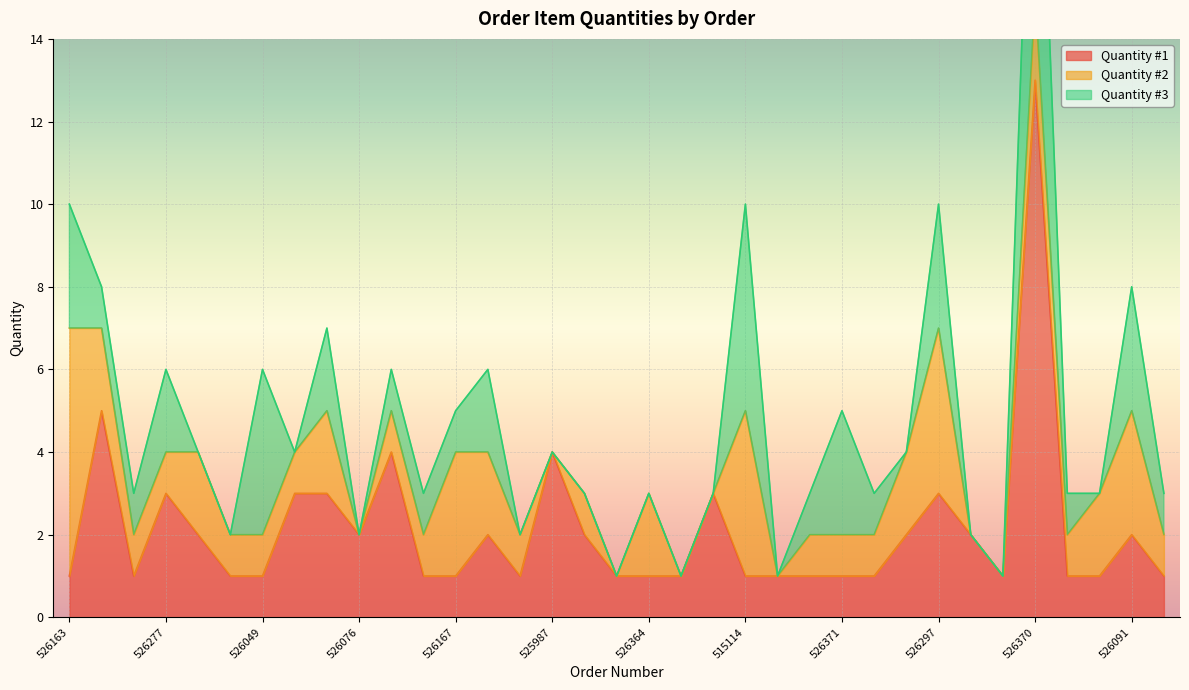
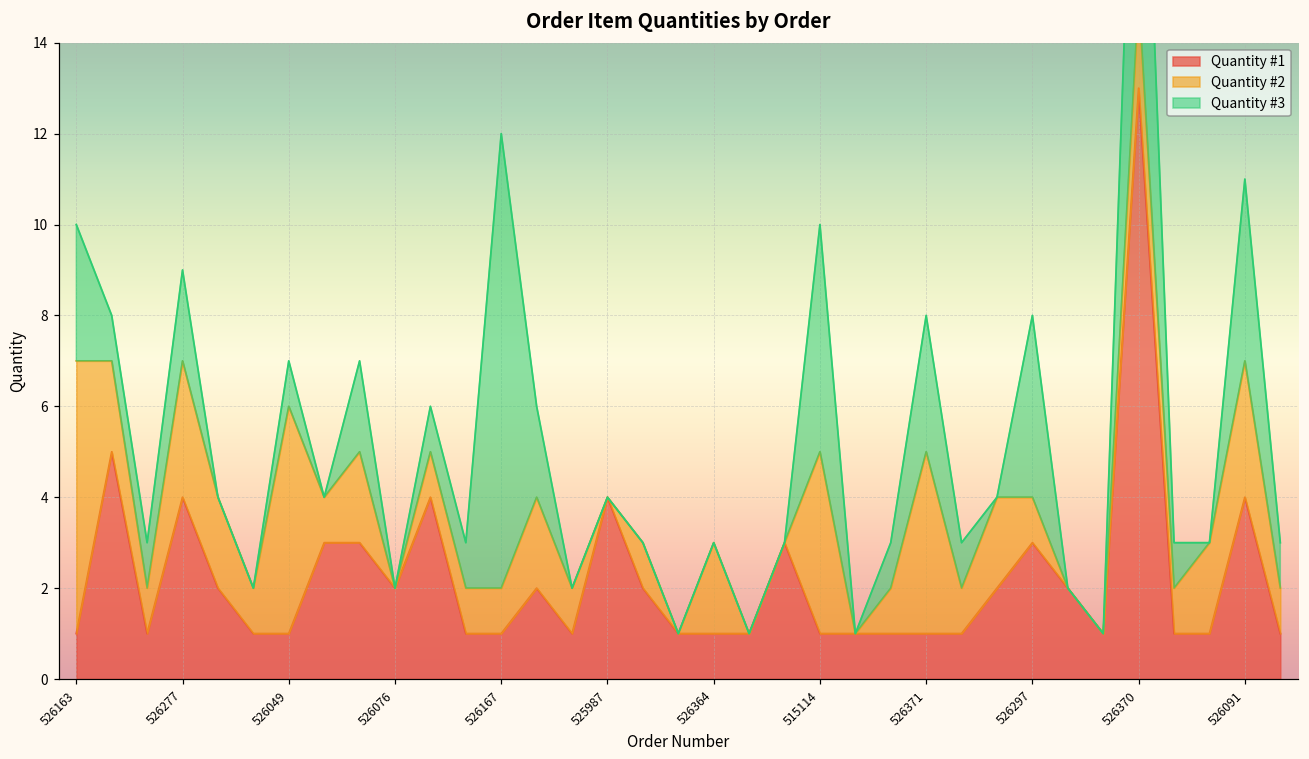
  {
    "Quantity #1": {
      "526163": 1,
-     "526277": 3,
+     "526277": 4,
      "526049": 1,
      "526167": 1,
      "526364": 1,
      "515114": 1,
      "526371": 1,
      "526297": 3,
      "526370": 13,
-     "526091": 2
+     "526091": 4
    },
    "Quantity #2": {
      "526163": 6,
-     "526277": 1,
-     "526049": 1,
-     "526167": 3,
+     "526277": 3,
+     "526049": 5,
+     "526167": 1,
      "515114": 4,
-     "526371": 1,
-     "526297": 4,
+     "526371": 4,
+     "526297": 1,
      "526091": 3
    },
    "Quantity #3": {
      "526163": 3,
      "526277": 2,
-     "526049": 4,
-     "526167": 1,
+     "526049": 1,
+     "526167": 10,
      "515114": 5,
      "526371": 3,
-     "526297": 3,
-     "526091": 3
+     "526297": 4,
+     "526091": 4
    }
  }
